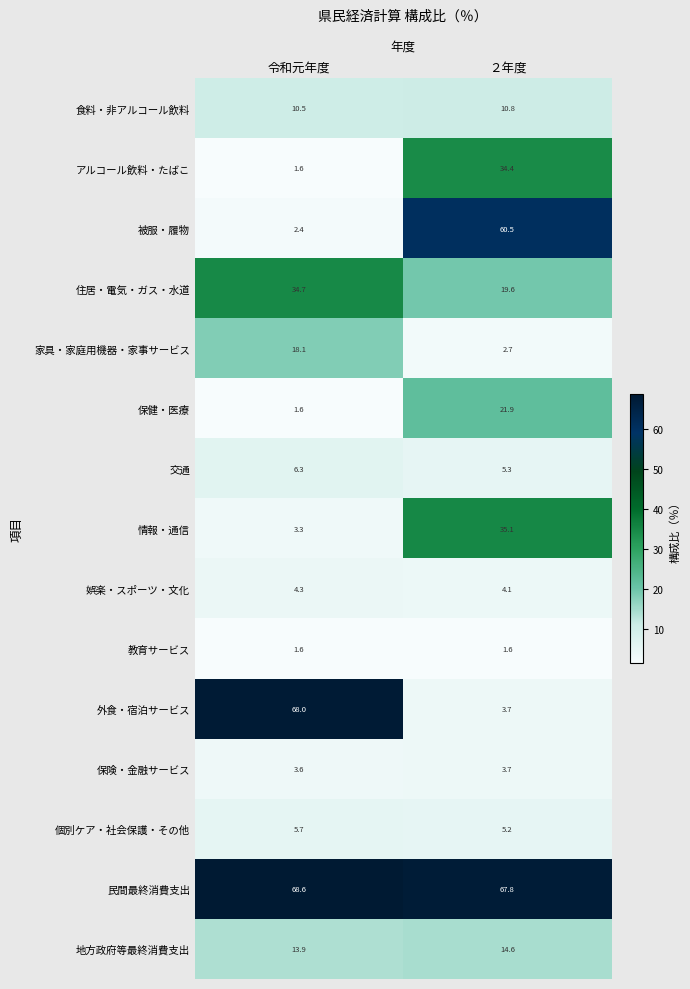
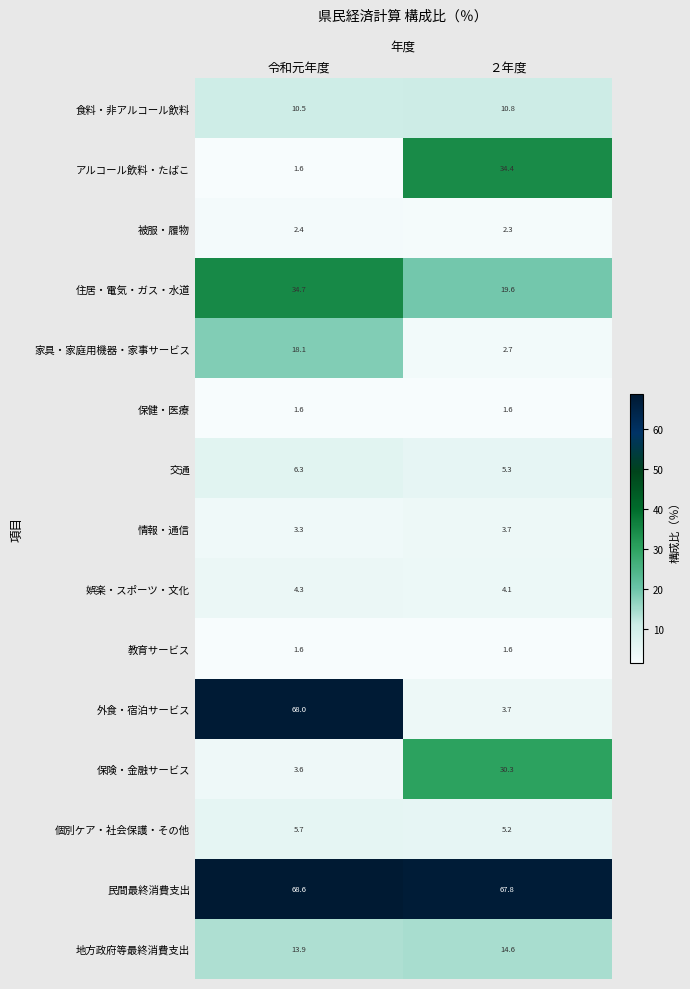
  {
    "食料・非アルコール飲料": {
      "令和元年度": 10.5,
      "２年度": 10.8
    },
    "アルコール飲料・たばこ": {
      "令和元年度": 1.6,
      "２年度": 34.4
    },
    "被服・履物": {
      "令和元年度": 2.4,
-     "２年度": 60.5
+     "２年度": 2.3
    },
    "住居・電気・ガス・水道": {
      "令和元年度": 34.7,
      "２年度": 19.6
    },
    "家具・家庭用機器・家事サービス": {
      "令和元年度": 18.1,
      "２年度": 2.7
    },
    "保健・医療": {
      "令和元年度": 1.6,
-     "２年度": 21.9
+     "２年度": 1.6
    },
    "交通": {
      "令和元年度": 6.3,
      "２年度": 5.3
    },
    "情報・通信": {
      "令和元年度": 3.3,
-     "２年度": 35.1
+     "２年度": 3.7
    },
    "娯楽・スポーツ・文化": {
      "令和元年度": 4.3,
      "２年度": 4.1
    },
    "教育サービス": {
      "令和元年度": 1.6,
      "２年度": 1.6
    },
    "外食・宿泊サービス": {
      "令和元年度": 68.0,
      "２年度": 3.7
    },
    "保険・金融サービス": {
      "令和元年度": 3.6,
-     "２年度": 3.7
+     "２年度": 30.3
    },
    "個別ケア・社会保護・その他": {
      "令和元年度": 5.7,
      "２年度": 5.2
    },
    "民間最終消費支出": {
      "令和元年度": 68.6,
      "２年度": 67.8
    },
    "地方政府等最終消費支出": {
      "令和元年度": 13.9,
      "２年度": 14.6
    }
  }
